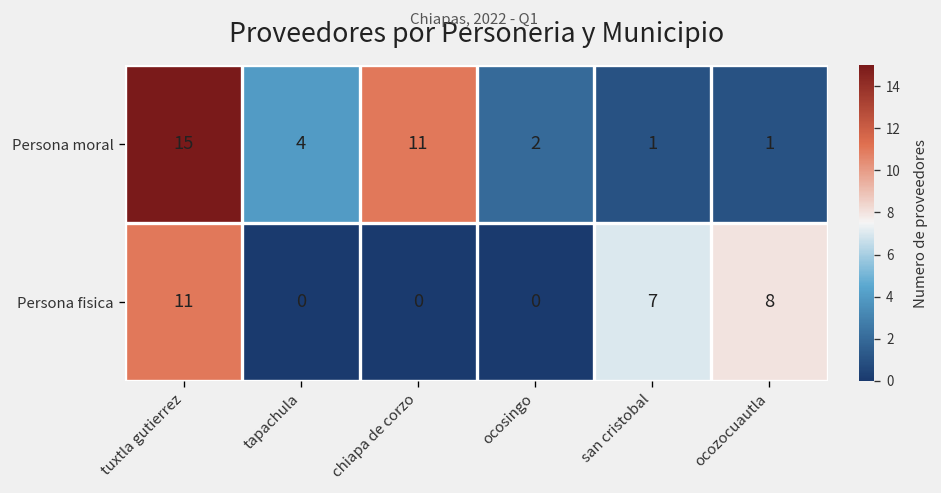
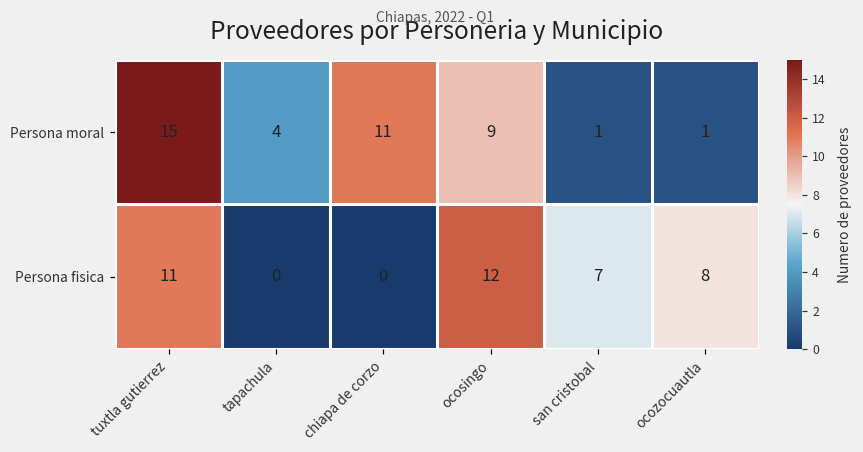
  {
    "Persona moral": {
      "tuxtla gutierrez": 15,
      "tapachula": 4,
      "chiapa de corzo": 11,
-     "ocosingo": 2,
+     "ocosingo": 9,
      "san cristobal": 1,
      "ocozocuautla": 1
    },
    "Persona fisica": {
      "tuxtla gutierrez": 11,
      "tapachula": 0,
      "chiapa de corzo": 0,
-     "ocosingo": 0,
+     "ocosingo": 12,
      "san cristobal": 7,
      "ocozocuautla": 8
    }
  }
